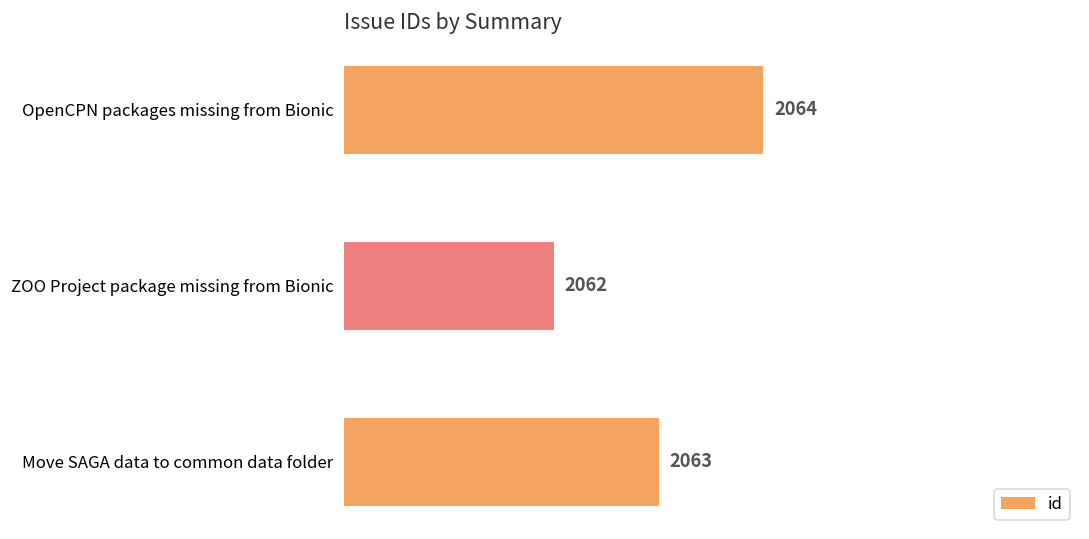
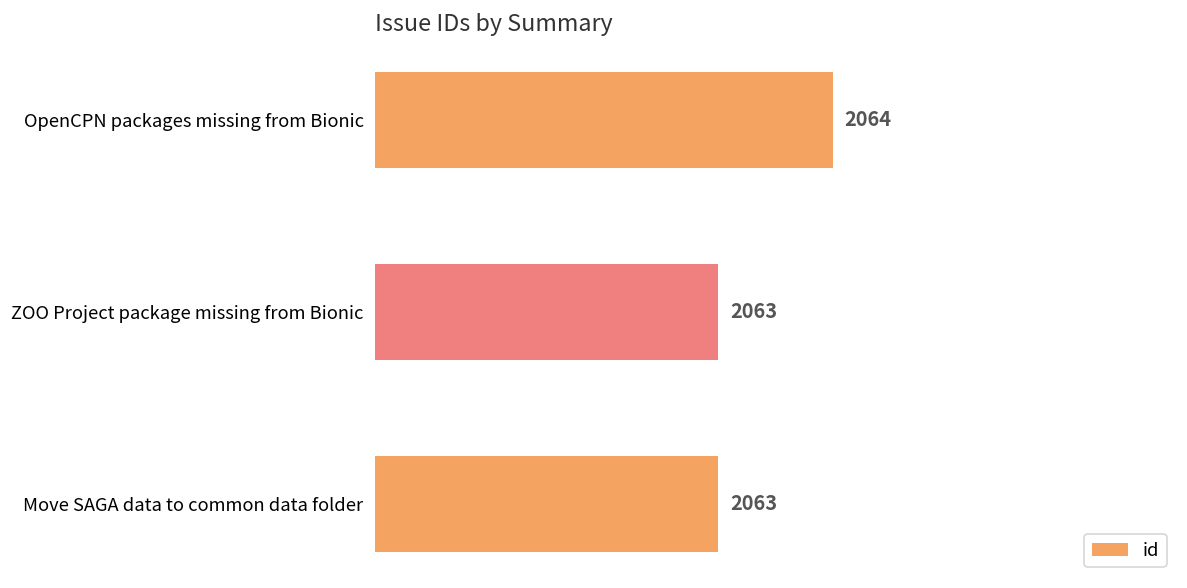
  {
    "OpenCPN packages missing from Bionic": 2064,
-   "ZOO Project package missing from Bionic": 2062,
+   "ZOO Project package missing from Bionic": 2063,
    "Move SAGA data to common data folder": 2063
  }
